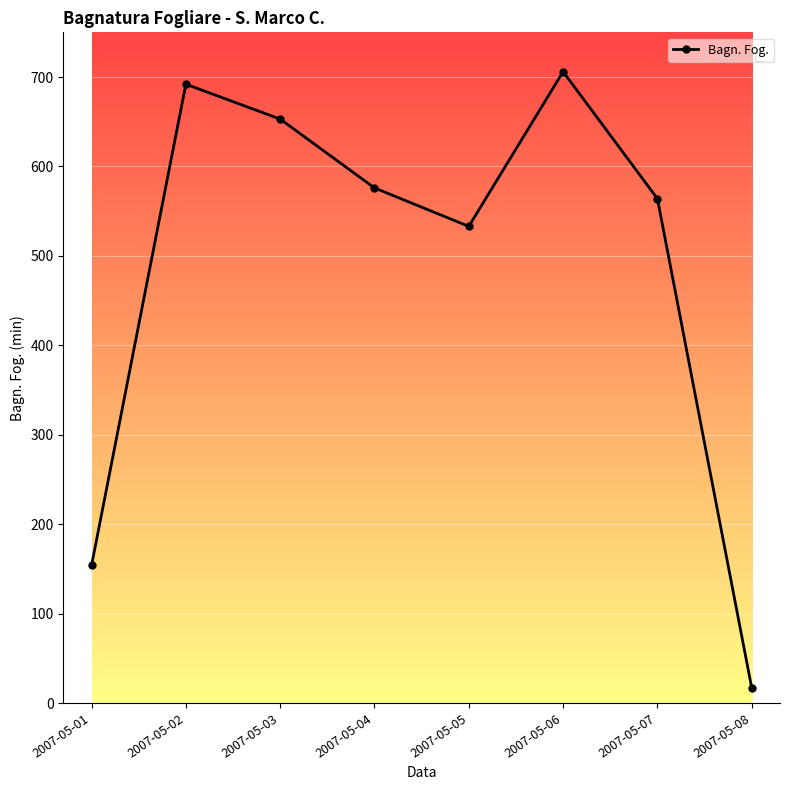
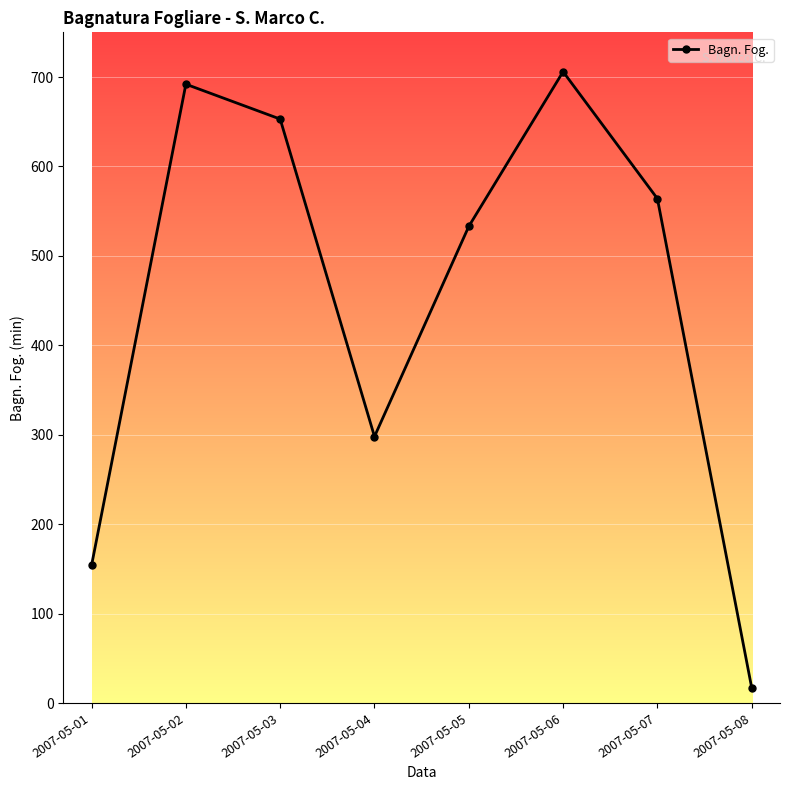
  {
    "2007-05-01": 150,
    "2007-05-02": 690,
    "2007-05-03": 650,
-   "2007-05-04": 580,
+   "2007-05-04": 300,
    "2007-05-05": 530,
    "2007-05-06": 710,
    "2007-05-07": 560,
    "2007-05-08": 20
  }
